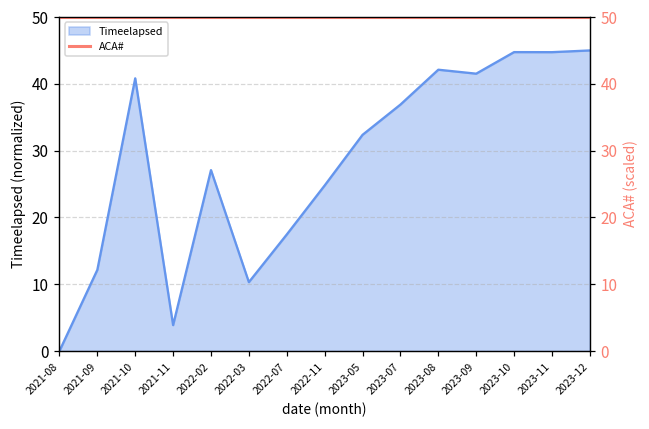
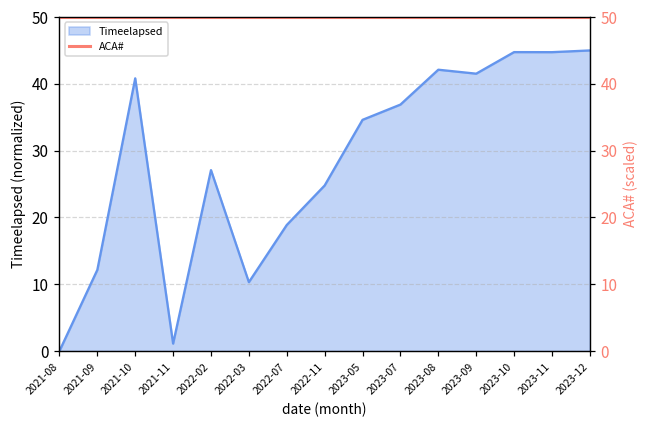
  {
    "Timeelapsed": {
      "2021-08": 0,
      "2021-09": 12,
      "2021-10": 41,
-     "2021-11": 4,
+     "2021-11": 1,
      "2022-02": 27,
      "2022-03": 10,
-     "2022-07": 17,
+     "2022-07": 19,
      "2022-11": 25,
-     "2023-05": 32,
+     "2023-05": 35,
      "2023-07": 37,
      "2023-08": 42,
      "2023-09": 42,
      "2023-10": 45,
      "2023-11": 45,
      "2023-12": 45
    },
    "ACA#": {
      "2021-08": 50,
      "2021-09": 50,
      "2021-10": 50,
      "2021-11": 50,
      "2022-02": 50,
      "2022-03": 50,
      "2022-07": 50,
      "2022-11": 50,
      "2023-05": 50,
      "2023-07": 50,
      "2023-08": 50,
      "2023-09": 50,
      "2023-10": 50,
      "2023-11": 50,
      "2023-12": 50
    }
  }
